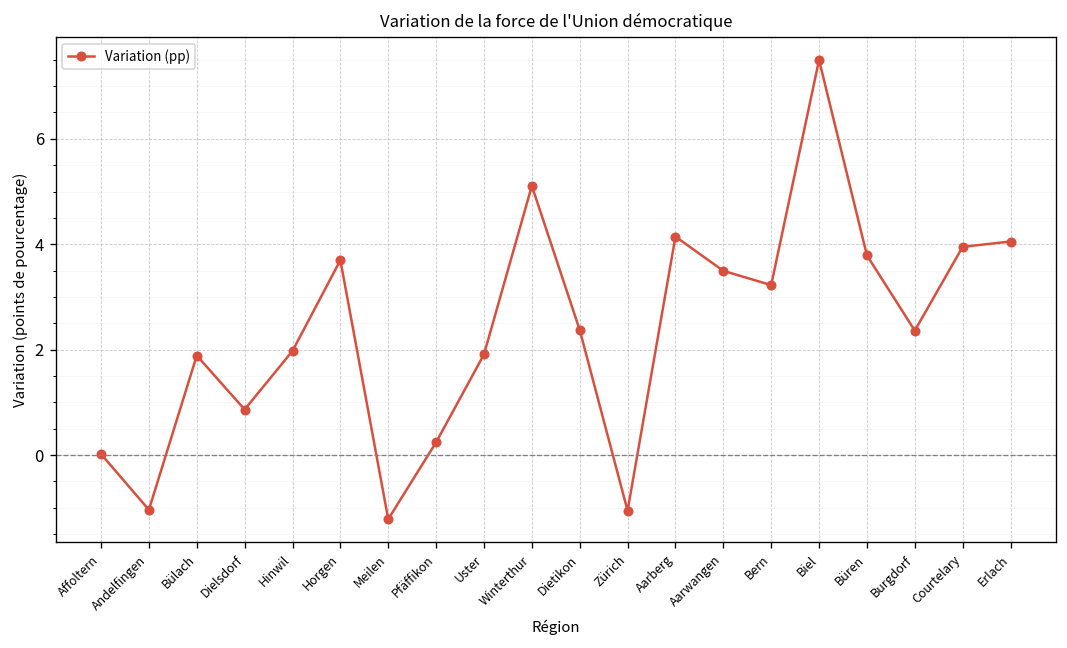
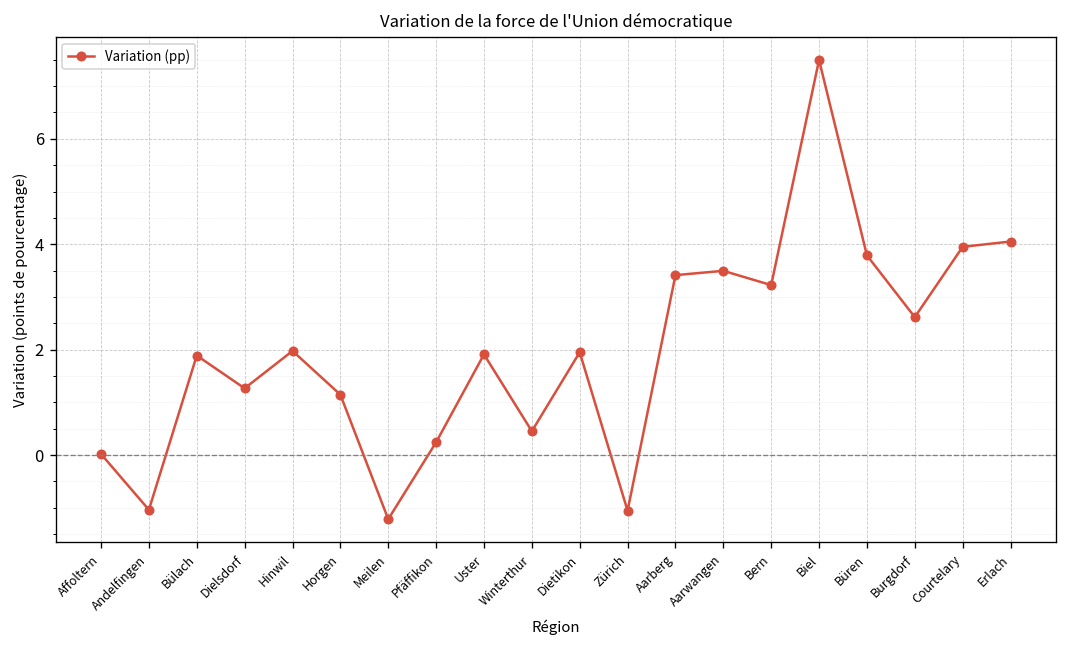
  {
    "Affoltern": 0.0,
    "Andelfingen": -1.0,
    "Bülach": 1.9,
-   "Dielsdorf": 0.9,
+   "Dielsdorf": 1.3,
    "Hinwil": 2.0,
-   "Horgen": 3.7,
+   "Horgen": 1.1,
    "Meilen": -1.2,
    "Pfäffikon": 0.2,
    "Uster": 1.9,
-   "Winterthur": 5.1,
-   "Dietikon": 2.4,
+   "Winterthur": 0.5,
+   "Dietikon": 2.0,
    "Zürich": -1.1,
-   "Aarberg": 4.1,
+   "Aarberg": 3.4,
    "Aarwangen": 3.5,
    "Bern": 3.2,
    "Biel": 7.5,
    "Büren": 3.8,
-   "Burgdorf": 2.4,
+   "Burgdorf": 2.6,
    "Courtelary": 4.0,
    "Erlach": 4.1
  }
